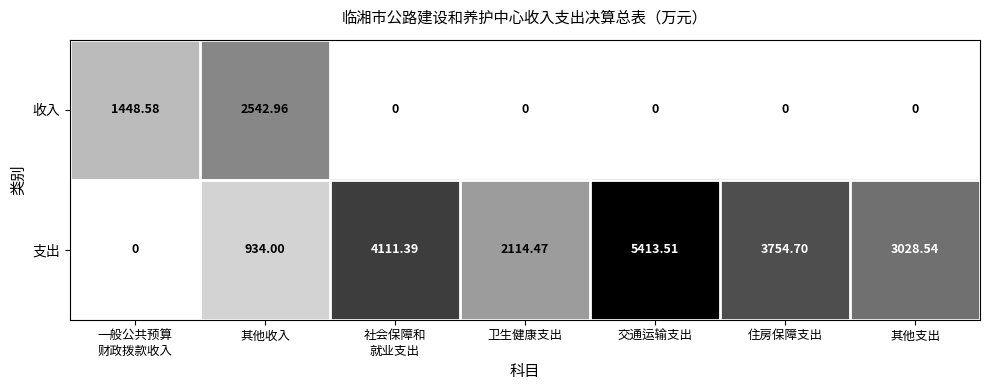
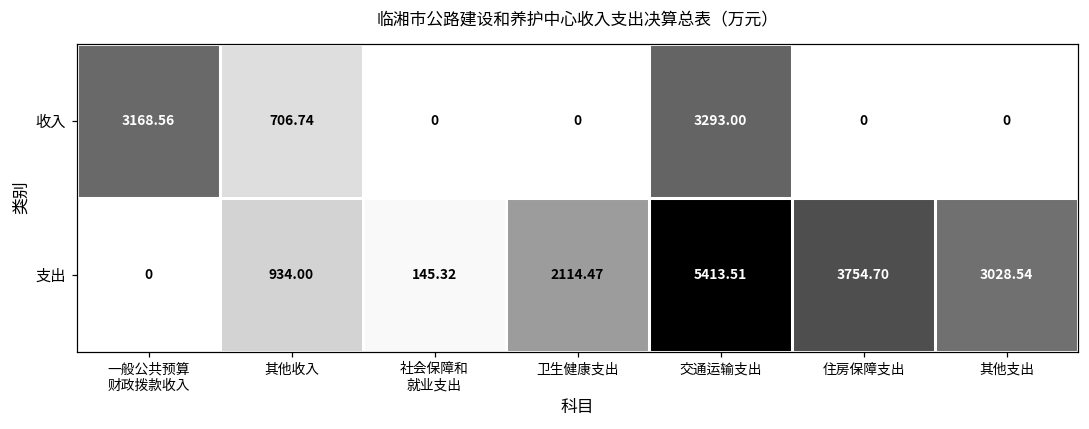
  {
    "收入": {
-     "一般公共预算 财政拨款收入": 1448.58,
-     "其他收入": 2542.96,
+     "一般公共预算 财政拨款收入": 3168.56,
+     "其他收入": 706.74,
      "社会保障和 就业支出": 0,
      "卫生健康支出": 0,
-     "交通运输支出": 0,
+     "交通运输支出": 3293.00,
      "住房保障支出": 0,
      "其他支出": 0
    },
    "支出": {
      "一般公共预算 财政拨款收入": 0,
      "其他收入": 934.00,
-     "社会保障和 就业支出": 4111.39,
+     "社会保障和 就业支出": 145.32,
      "卫生健康支出": 2114.47,
      "交通运输支出": 5413.51,
      "住房保障支出": 3754.70,
      "其他支出": 3028.54
    }
  }
